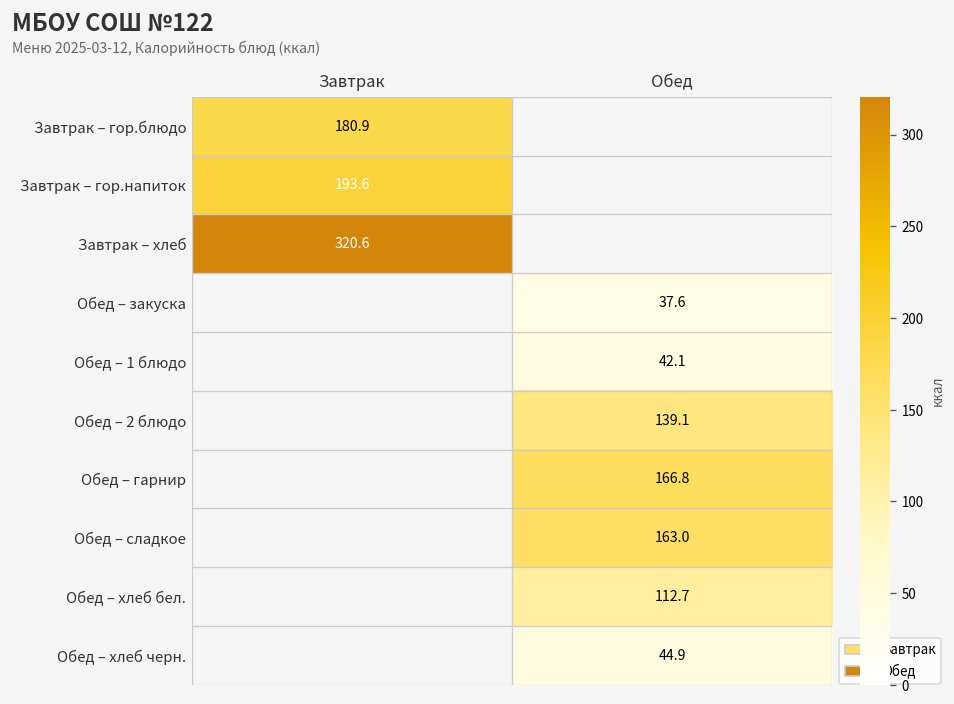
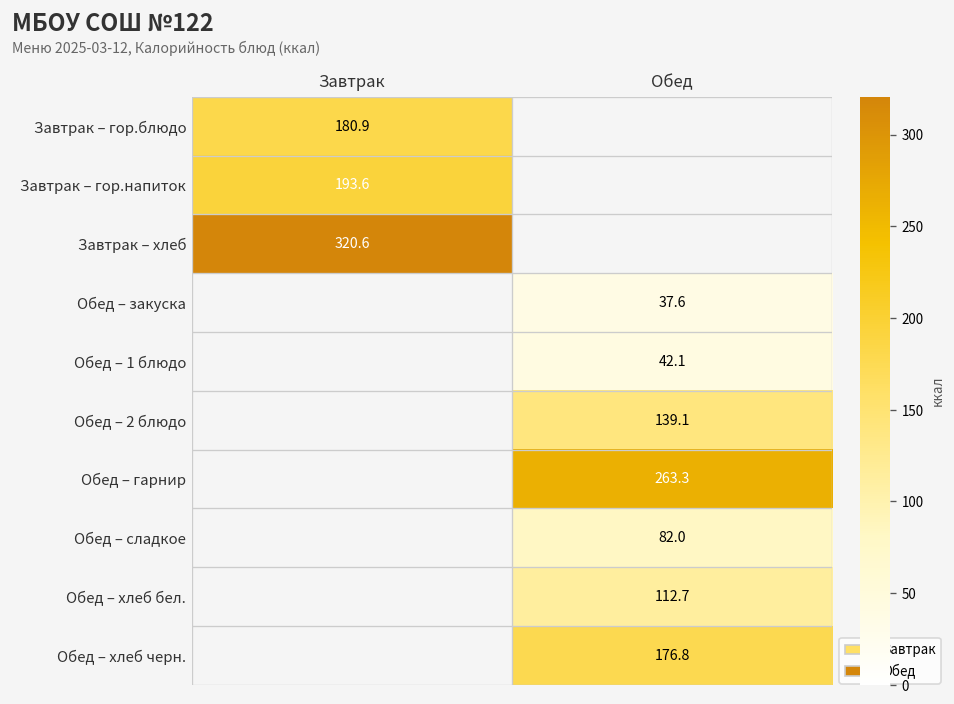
  {
    "Завтрак – гор.блюдо": {
      "Завтрак": 180.9
    },
    "Завтрак – гор.напиток": {
      "Завтрак": 193.6
    },
    "Завтрак – хлеб": {
      "Завтрак": 320.6
    },
    "Обед – закуска": {
      "Обед": 37.6
    },
    "Обед – 1 блюдо": {
      "Обед": 42.1
    },
    "Обед – 2 блюдо": {
      "Обед": 139.1
    },
    "Обед – гарнир": {
-     "Обед": 166.8
+     "Обед": 263.3
    },
    "Обед – сладкое": {
-     "Обед": 163.0
+     "Обед": 82.0
    },
    "Обед – хлеб бел.": {
      "Обед": 112.7
    },
    "Обед – хлеб черн.": {
-     "Обед": 44.9
+     "Обед": 176.8
    }
  }
